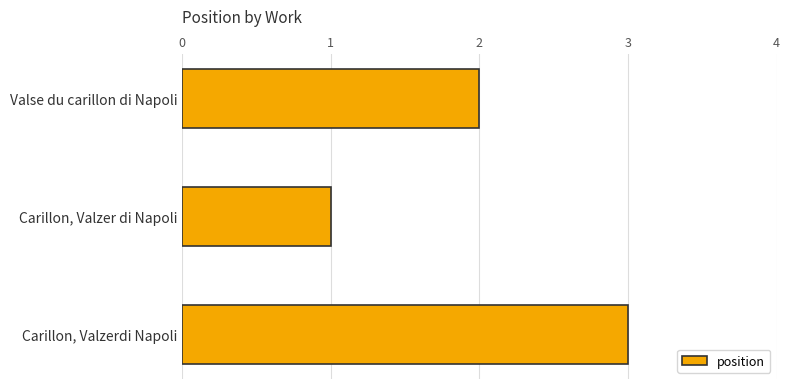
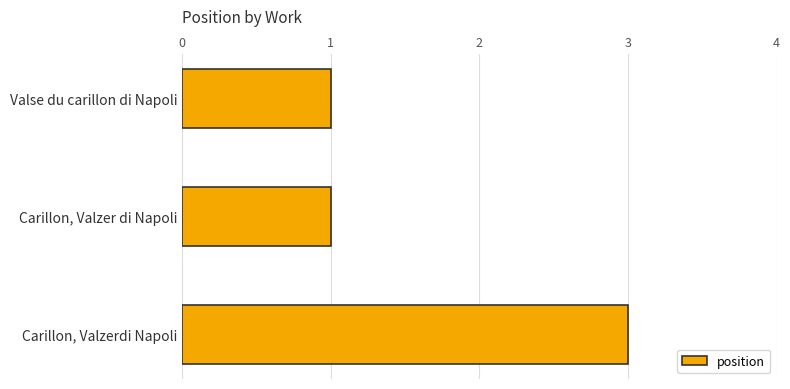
  {
-   "Valse du carillon di Napoli": 2,
+   "Valse du carillon di Napoli": 1,
    "Carillon, Valzer di Napoli": 1,
    "Carillon, Valzerdi Napoli": 3
  }
